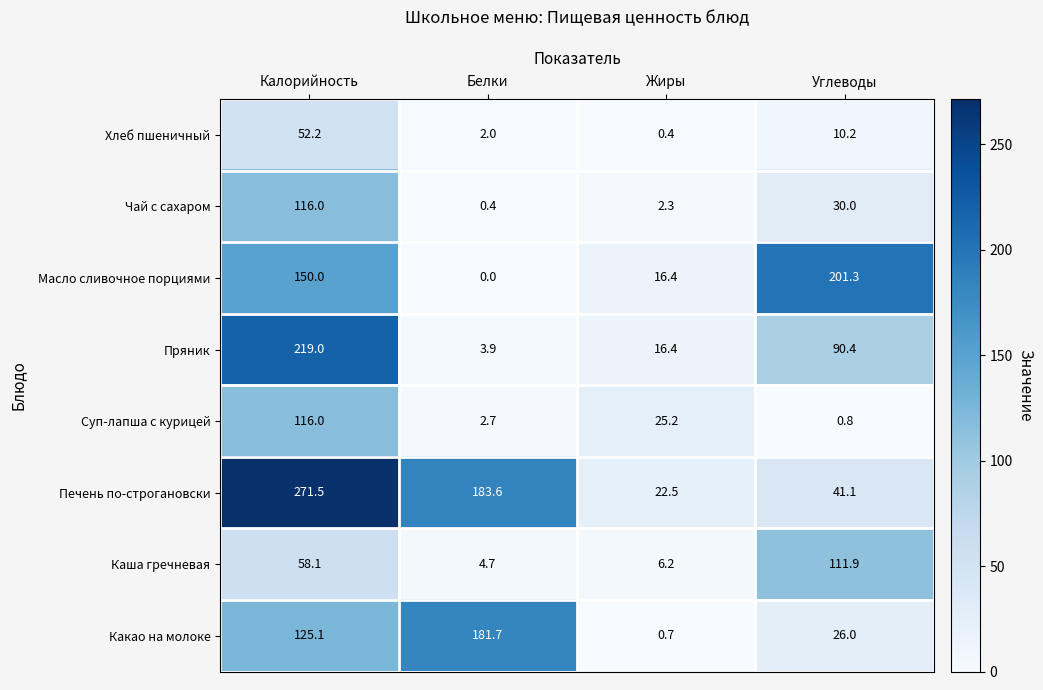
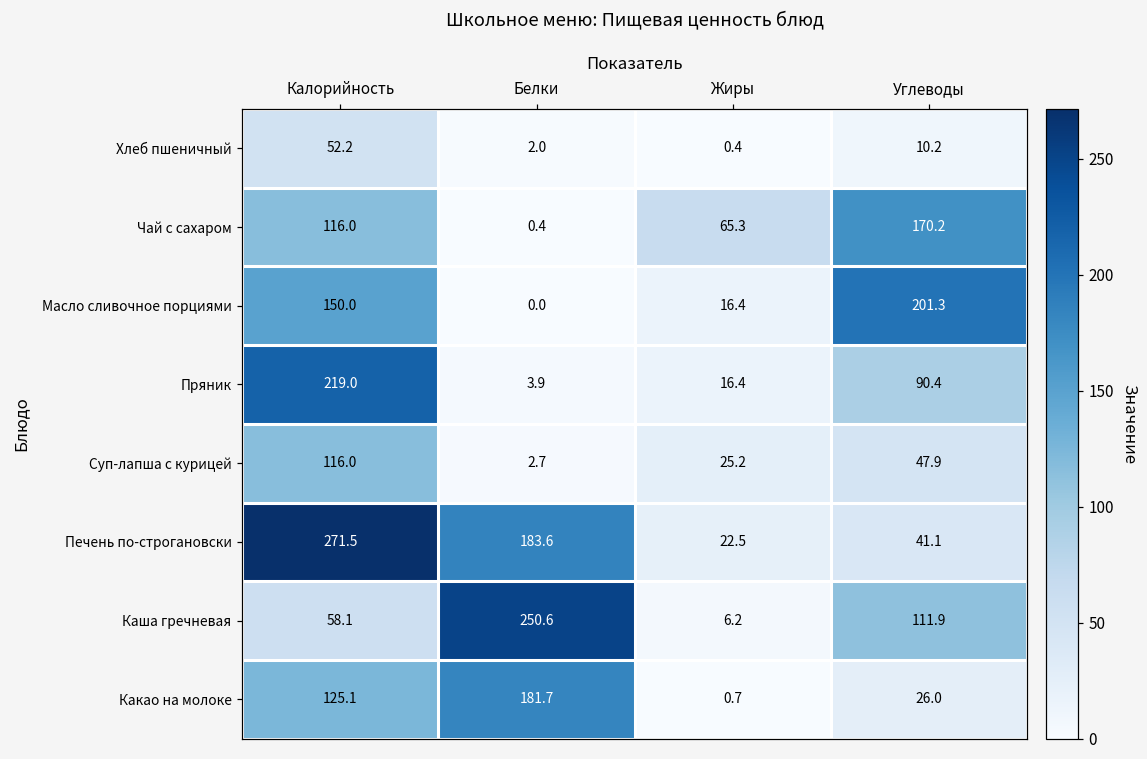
  {
    "Хлеб пшеничный": {
      "Калорийность": 52.2,
      "Белки": 2.0,
      "Жиры": 0.4,
      "Углеводы": 10.2
    },
    "Чай с сахаром": {
      "Калорийность": 116.0,
      "Белки": 0.4,
-     "Жиры": 2.3,
-     "Углеводы": 30.0
+     "Жиры": 65.3,
+     "Углеводы": 170.2
    },
    "Масло сливочное порциями": {
      "Калорийность": 150.0,
      "Белки": 0.0,
      "Жиры": 16.4,
      "Углеводы": 201.3
    },
    "Пряник": {
      "Калорийность": 219.0,
      "Белки": 3.9,
      "Жиры": 16.4,
      "Углеводы": 90.4
    },
    "Суп-лапша с курицей": {
      "Калорийность": 116.0,
      "Белки": 2.7,
      "Жиры": 25.2,
-     "Углеводы": 0.8
+     "Углеводы": 47.9
    },
    "Печень по-строгановски": {
      "Калорийность": 271.5,
      "Белки": 183.6,
      "Жиры": 22.5,
      "Углеводы": 41.1
    },
    "Каша гречневая": {
      "Калорийность": 58.1,
-     "Белки": 4.7,
+     "Белки": 250.6,
      "Жиры": 6.2,
      "Углеводы": 111.9
    },
    "Какао на молоке": {
      "Калорийность": 125.1,
      "Белки": 181.7,
      "Жиры": 0.7,
      "Углеводы": 26.0
    }
  }
